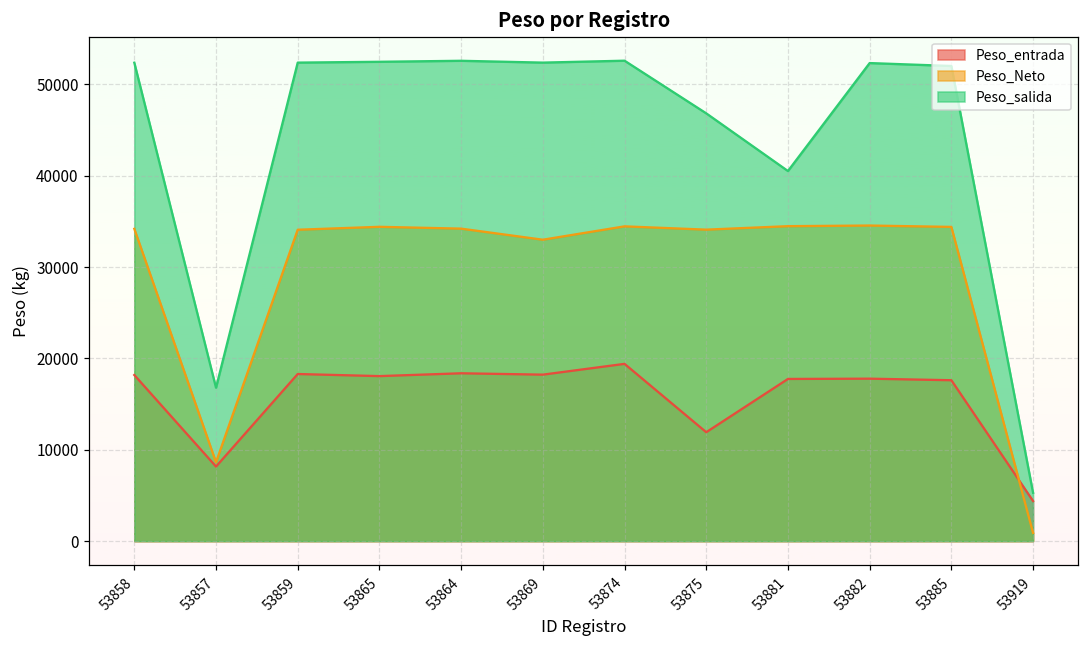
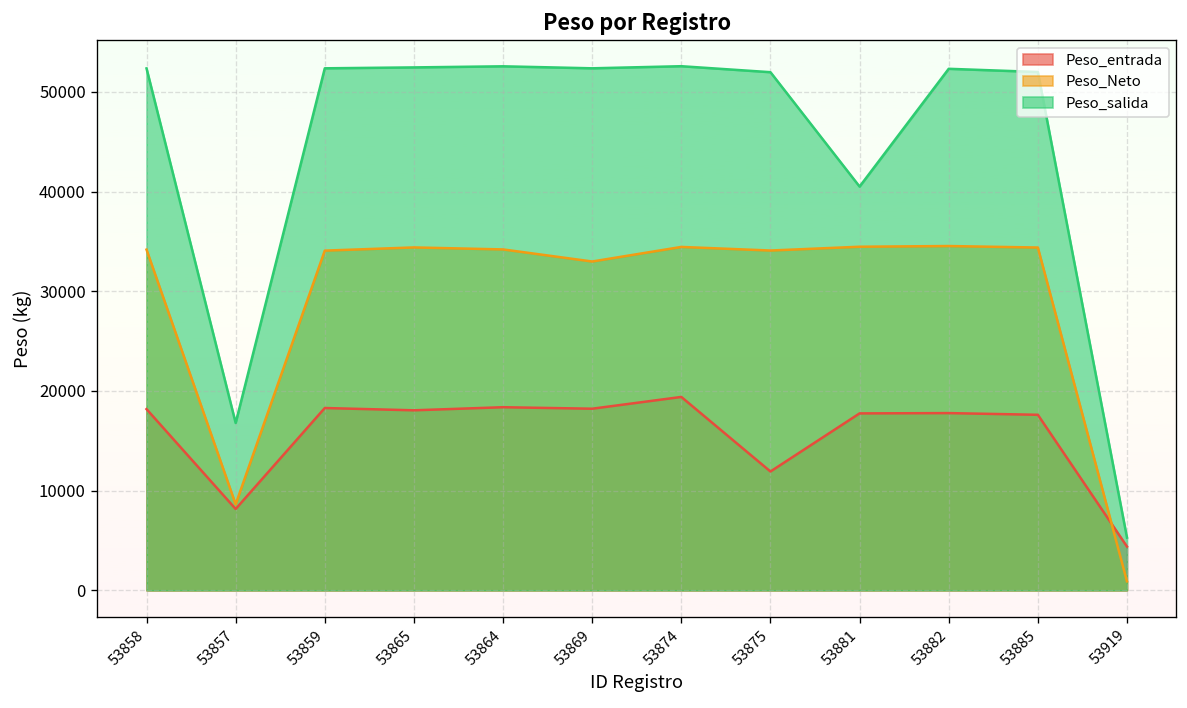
  {
    "Peso_entrada": {
      "53858": 18000,
      "53857": 8000,
      "53859": 18000,
      "53865": 18000,
      "53864": 18000,
      "53869": 18000,
      "53874": 19000,
      "53875": 12000,
      "53881": 18000,
      "53882": 18000,
      "53885": 18000,
      "53919": 4000
    },
    "Peso_Neto": {
      "53858": 34000,
      "53857": 9000,
      "53859": 34000,
      "53865": 34000,
      "53864": 34000,
      "53869": 33000,
      "53874": 34000,
      "53875": 34000,
      "53881": 34000,
      "53882": 35000,
      "53885": 34000,
      "53919": 1000
    },
    "Peso_salida": {
      "53858": 52000,
      "53857": 17000,
      "53859": 52000,
      "53865": 52000,
      "53864": 53000,
      "53869": 52000,
      "53874": 53000,
-     "53875": 47000,
+     "53875": 52000,
      "53881": 41000,
      "53882": 52000,
      "53919": 5000
    }
  }
